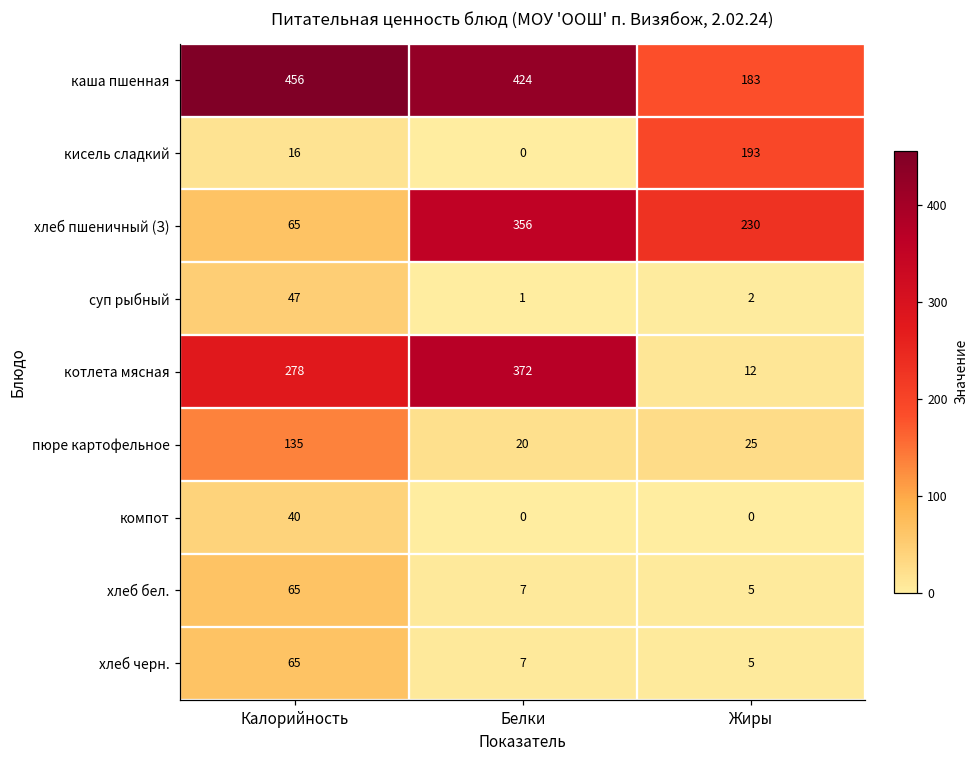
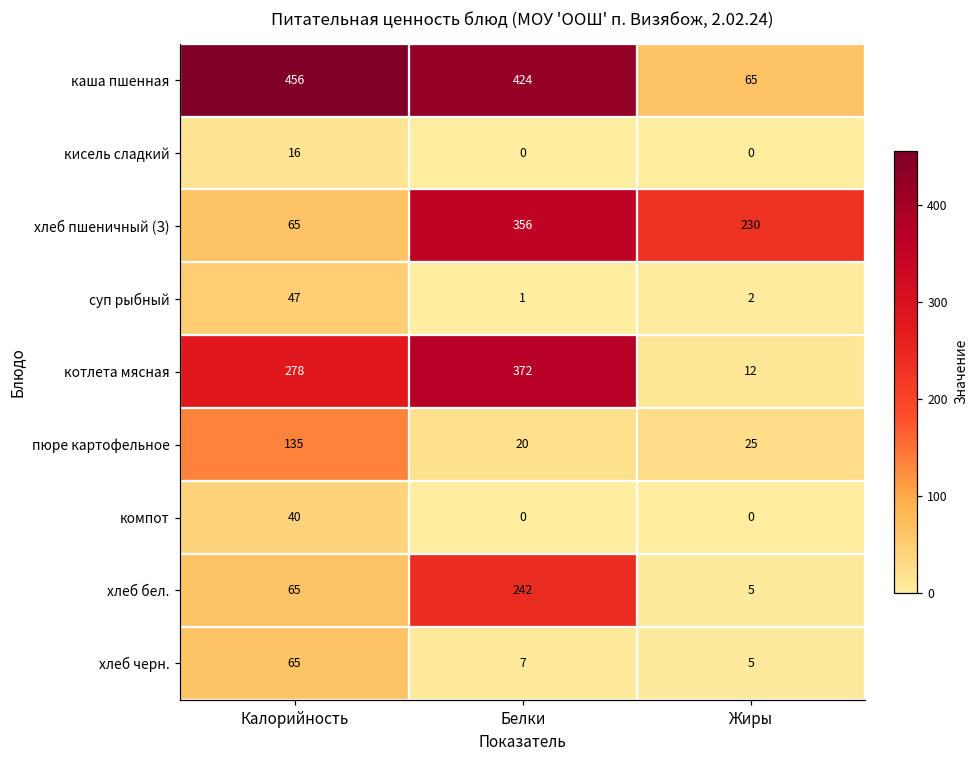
  {
    "каша пшенная": {
      "Калорийность": 456,
      "Белки": 424,
-     "Жиры": 183
+     "Жиры": 65
    },
    "кисель сладкий": {
      "Калорийность": 16,
      "Белки": 0,
-     "Жиры": 193
+     "Жиры": 0
    },
    "хлеб пшеничный (З)": {
      "Калорийность": 65,
      "Белки": 356,
      "Жиры": 230
    },
    "суп рыбный": {
      "Калорийность": 47,
      "Белки": 1,
      "Жиры": 2
    },
    "котлета мясная": {
      "Калорийность": 278,
      "Белки": 372,
      "Жиры": 12
    },
    "пюре картофельное": {
      "Калорийность": 135,
      "Белки": 20,
      "Жиры": 25
    },
    "компот": {
      "Калорийность": 40,
      "Белки": 0,
      "Жиры": 0
    },
    "хлеб бел.": {
      "Калорийность": 65,
-     "Белки": 7,
+     "Белки": 242,
      "Жиры": 5
    },
    "хлеб черн.": {
      "Калорийность": 65,
      "Белки": 7,
      "Жиры": 5
    }
  }
